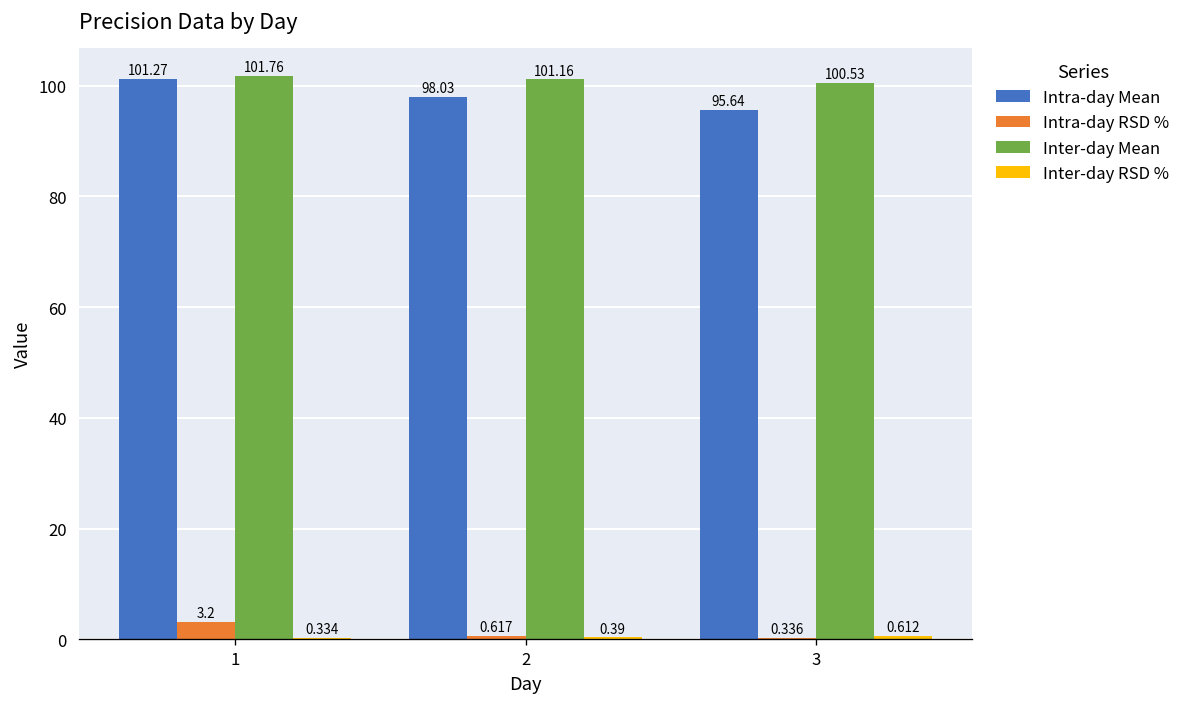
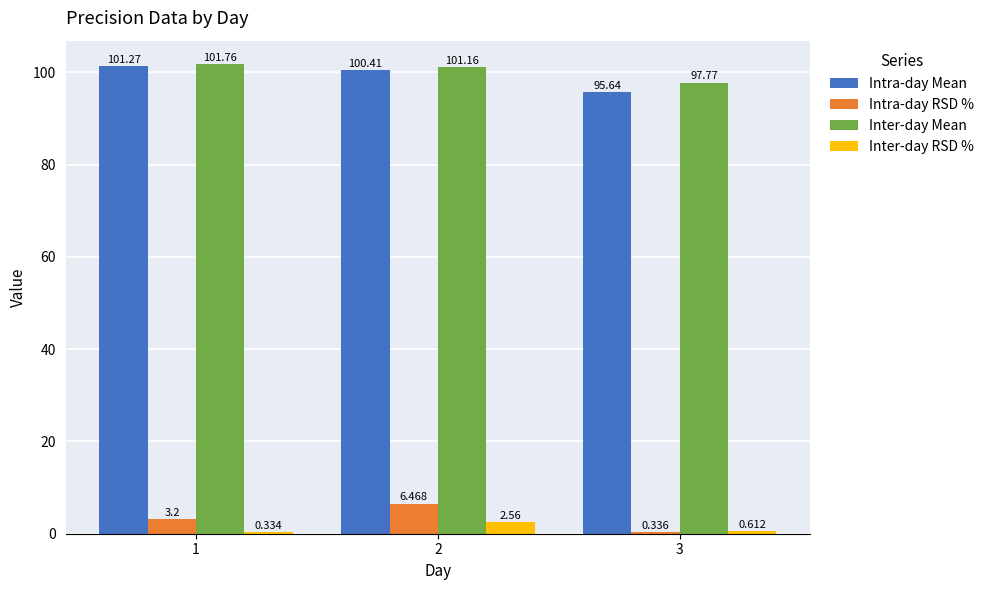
  {
    "Intra-day Mean": {
      "1": 101.27,
-     "2": 98.03,
+     "2": 100.41,
      "3": 95.64
    },
    "Intra-day RSD %": {
      "1": 3.2,
-     "2": 0.617,
+     "2": 6.468,
      "3": 0.336
    },
    "Inter-day Mean": {
      "1": 101.76,
      "2": 101.16,
-     "3": 100.53
+     "3": 97.77
    },
    "Inter-day RSD %": {
      "1": 0.334,
-     "2": 0.39,
+     "2": 2.56,
      "3": 0.612
    }
  }
